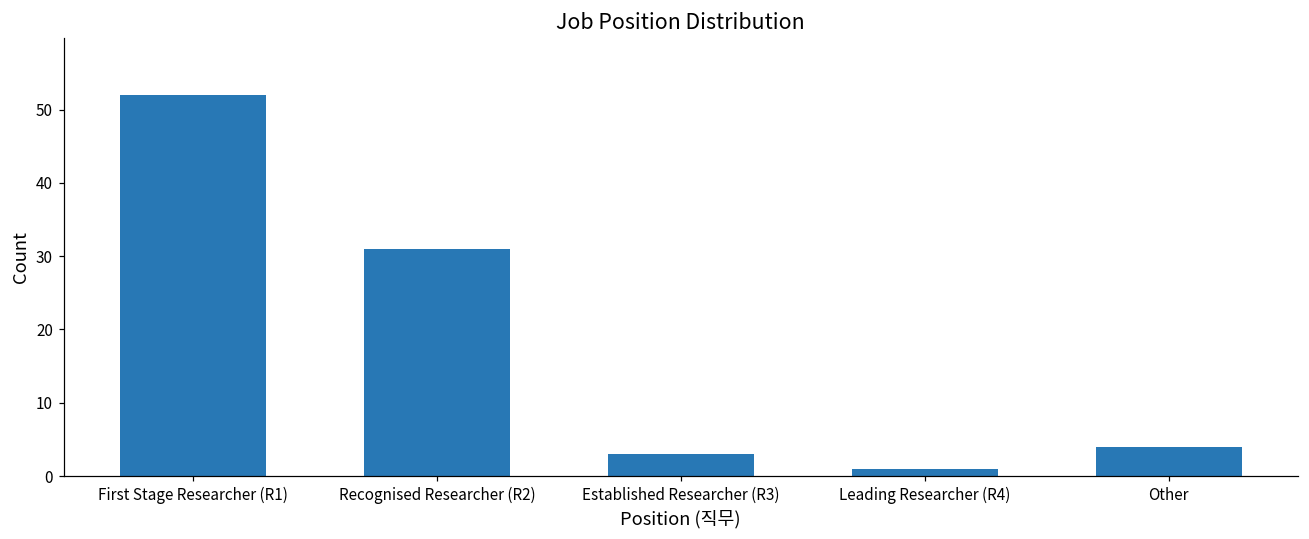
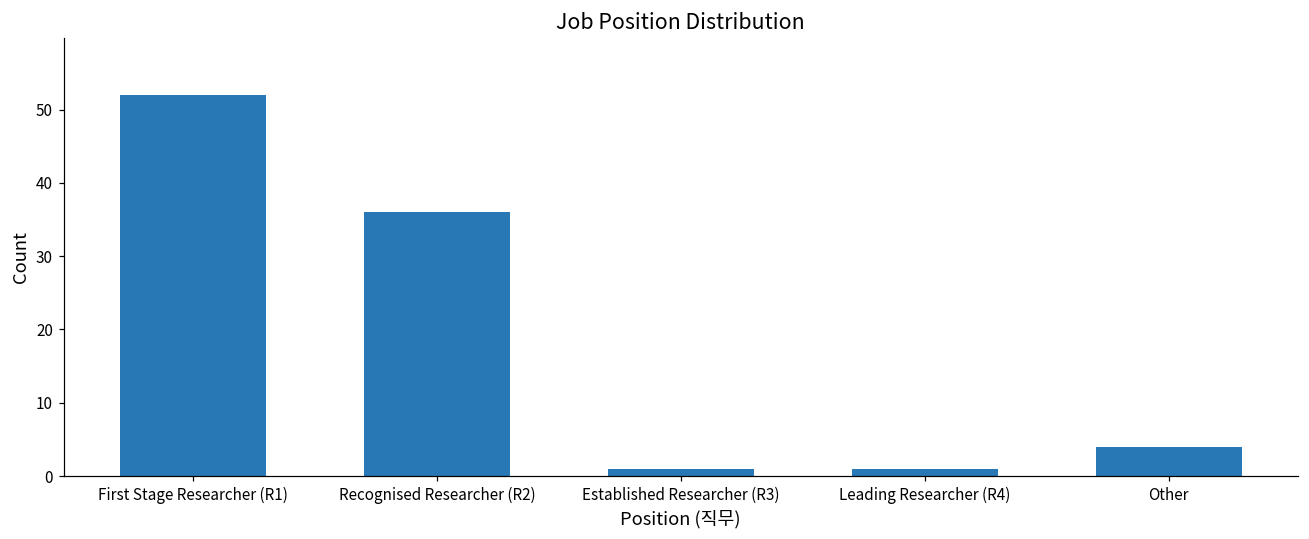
  {
    "First Stage Researcher (R1)": 52,
-   "Recognised Researcher (R2)": 31,
-   "Established Researcher (R3)": 3,
+   "Recognised Researcher (R2)": 36,
+   "Established Researcher (R3)": 1,
    "Leading Researcher (R4)": 1,
    "Other": 4
  }
